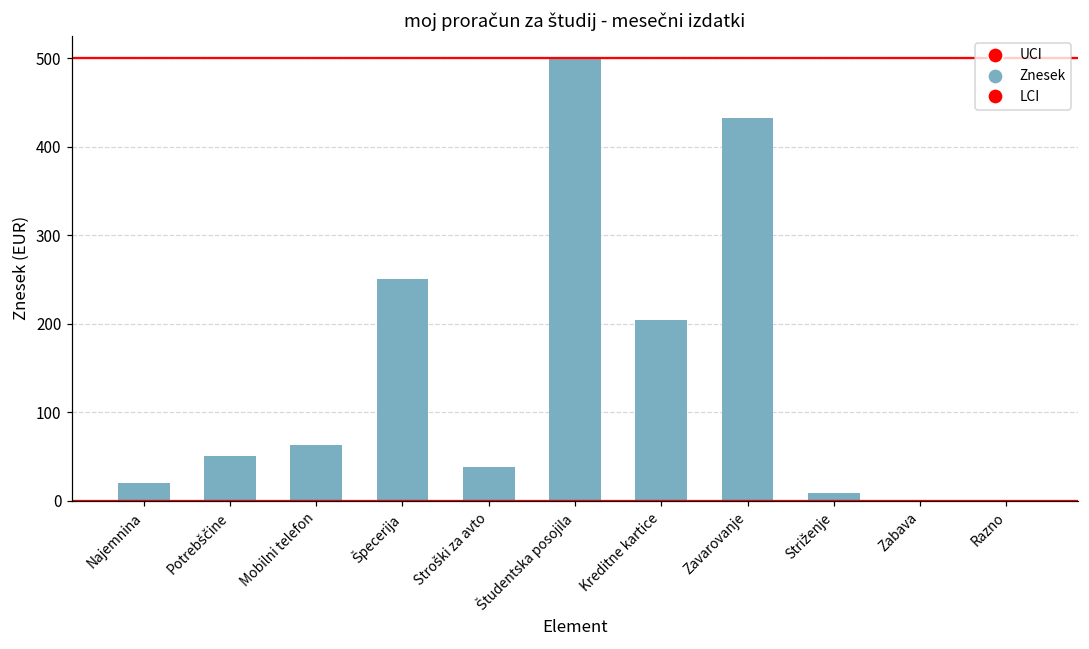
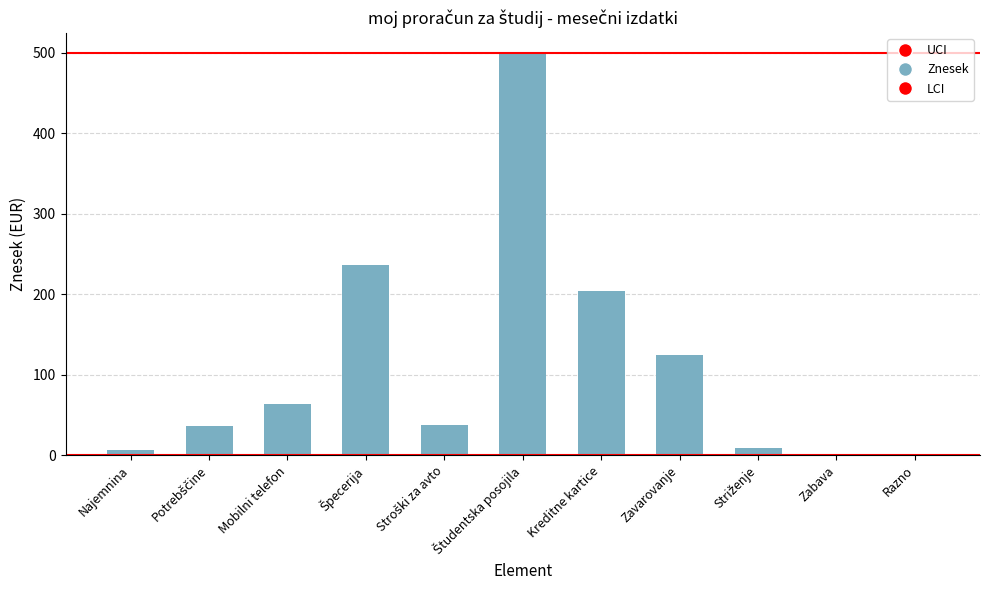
  {
-   "Najemnina": 20,
-   "Potrebščine": 50,
+   "Najemnina": 10,
+   "Potrebščine": 40,
    "Mobilni telefon": 60,
-   "Špecerija": 250,
+   "Špecerija": 240,
    "Stroški za avto": 40,
    "Študentska posojila": 500,
    "Kreditne kartice": 200,
-   "Zavarovanje": 430,
+   "Zavarovanje": 130,
    "Striženje": 10,
    "Zabava": 0,
    "Razno": 0
  }
